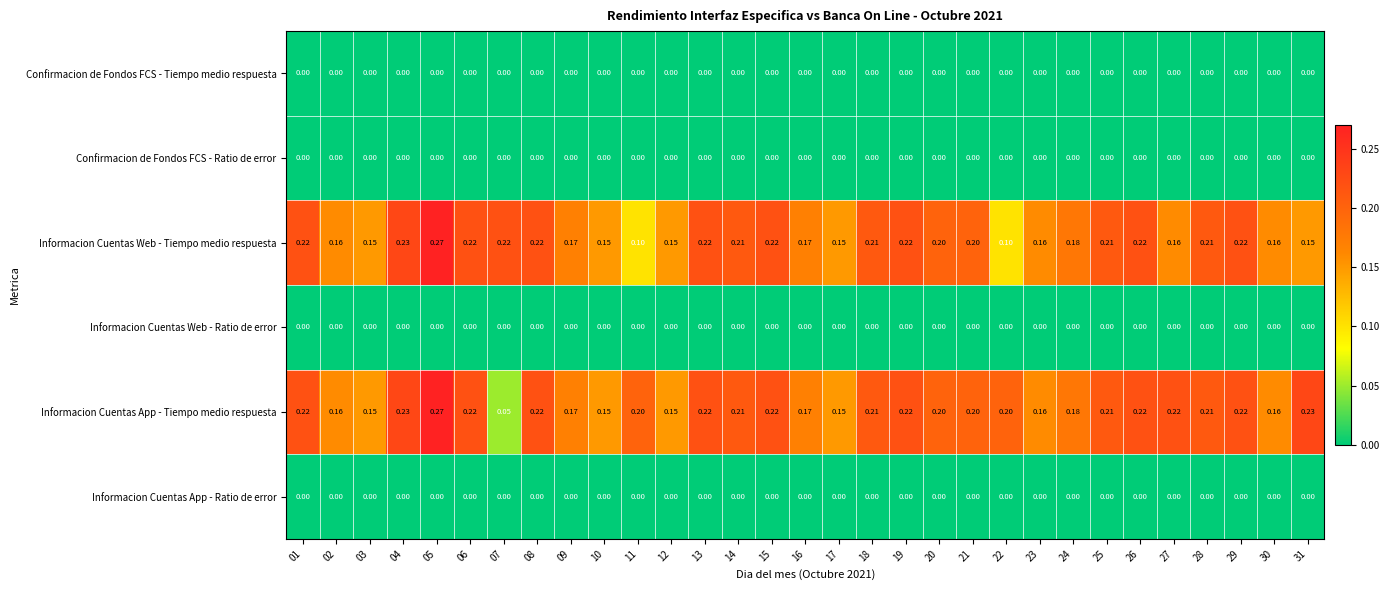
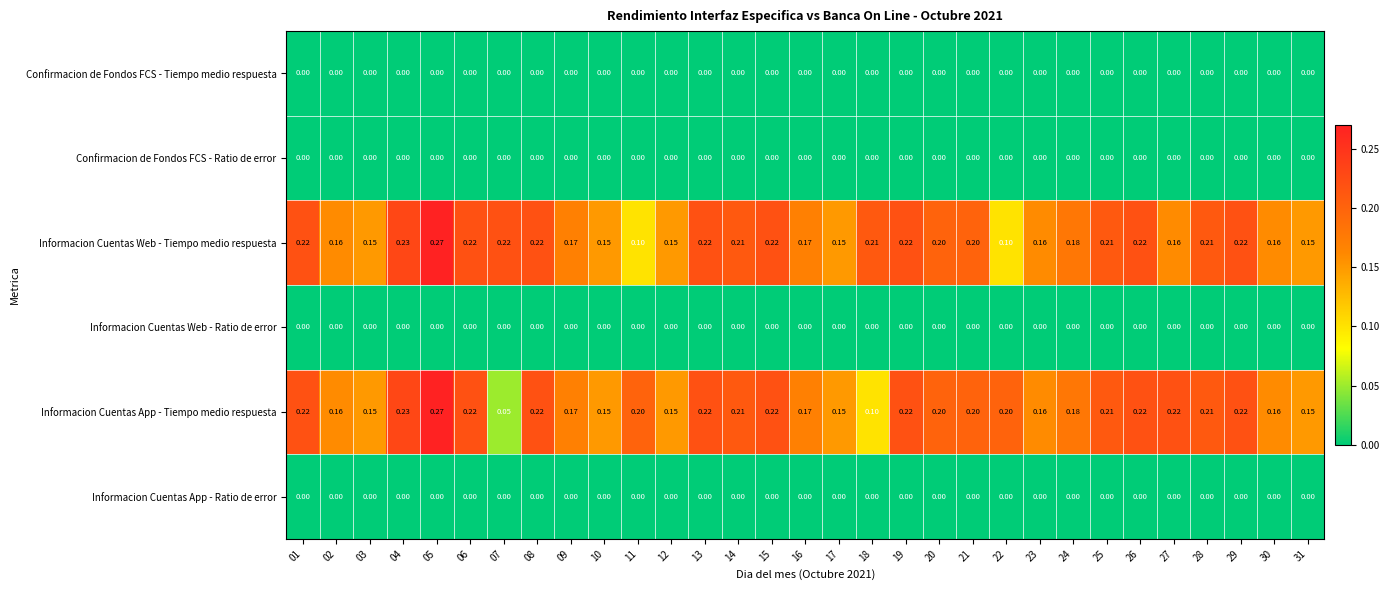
  {
    "Confirmacion de Fondos FCS - Tiempo medio respuesta": {
      "01": 0.00,
      "02": 0.00,
      "03": 0.00,
      "04": 0.00,
      "05": 0.00,
      "06": 0.00,
      "07": 0.00,
      "08": 0.00,
      "09": 0.00,
      "10": 0.00,
      "11": 0.00,
      "12": 0.00,
      "13": 0.00,
      "14": 0.00,
      "15": 0.00,
      "16": 0.00,
      "17": 0.00,
      "18": 0.00,
      "19": 0.00,
      "20": 0.00,
      "21": 0.00,
      "22": 0.00,
      "23": 0.00,
      "24": 0.00,
      "25": 0.00,
      "26": 0.00,
      "27": 0.00,
      "28": 0.00,
      "29": 0.00,
      "30": 0.00,
      "31": 0.00
    },
    "Confirmacion de Fondos FCS - Ratio de error": {
      "01": 0.00,
      "02": 0.00,
      "03": 0.00,
      "04": 0.00,
      "05": 0.00,
      "06": 0.00,
      "07": 0.00,
      "08": 0.00,
      "09": 0.00,
      "10": 0.00,
      "11": 0.00,
      "12": 0.00,
      "13": 0.00,
      "14": 0.00,
      "15": 0.00,
      "16": 0.00,
      "17": 0.00,
      "18": 0.00,
      "19": 0.00,
      "20": 0.00,
      "21": 0.00,
      "22": 0.00,
      "23": 0.00,
      "24": 0.00,
      "25": 0.00,
      "26": 0.00,
      "27": 0.00,
      "28": 0.00,
      "29": 0.00,
      "30": 0.00,
      "31": 0.00
    },
    "Informacion Cuentas Web - Tiempo medio respuesta": {
      "01": 0.22,
      "02": 0.16,
      "03": 0.15,
      "04": 0.23,
      "05": 0.27,
      "06": 0.22,
      "07": 0.22,
      "08": 0.22,
      "09": 0.17,
      "10": 0.15,
      "11": 0.10,
      "12": 0.15,
      "13": 0.22,
      "14": 0.21,
      "15": 0.22,
      "16": 0.17,
      "17": 0.15,
      "18": 0.21,
      "19": 0.22,
      "20": 0.20,
      "21": 0.20,
      "22": 0.10,
      "23": 0.16,
      "24": 0.18,
      "25": 0.21,
      "26": 0.22,
      "27": 0.16,
      "28": 0.21,
      "29": 0.22,
      "30": 0.16,
      "31": 0.15
    },
    "Informacion Cuentas Web - Ratio de error": {
      "01": 0.00,
      "02": 0.00,
      "03": 0.00,
      "04": 0.00,
      "05": 0.00,
      "06": 0.00,
      "07": 0.00,
      "08": 0.00,
      "09": 0.00,
      "10": 0.00,
      "11": 0.00,
      "12": 0.00,
      "13": 0.00,
      "14": 0.00,
      "15": 0.00,
      "16": 0.00,
      "17": 0.00,
      "18": 0.00,
      "19": 0.00,
      "20": 0.00,
      "21": 0.00,
      "22": 0.00,
      "23": 0.00,
      "24": 0.00,
      "25": 0.00,
      "26": 0.00,
      "27": 0.00,
      "28": 0.00,
      "29": 0.00,
      "30": 0.00,
      "31": 0.00
    },
    "Informacion Cuentas App - Tiempo medio respuesta": {
      "01": 0.22,
      "02": 0.16,
      "03": 0.15,
      "04": 0.23,
      "05": 0.27,
      "06": 0.22,
      "07": 0.05,
      "08": 0.22,
      "09": 0.17,
      "10": 0.15,
      "11": 0.20,
      "12": 0.15,
      "13": 0.22,
      "14": 0.21,
      "15": 0.22,
      "16": 0.17,
      "17": 0.15,
-     "18": 0.21,
+     "18": 0.10,
      "19": 0.22,
      "20": 0.20,
      "21": 0.20,
      "22": 0.20,
      "23": 0.16,
      "24": 0.18,
      "25": 0.21,
      "26": 0.22,
      "27": 0.22,
      "28": 0.21,
      "29": 0.22,
      "30": 0.16,
-     "31": 0.23
+     "31": 0.15
    },
    "Informacion Cuentas App - Ratio de error": {
      "01": 0.00,
      "02": 0.00,
      "03": 0.00,
      "04": 0.00,
      "05": 0.00,
      "06": 0.00,
      "07": 0.00,
      "08": 0.00,
      "09": 0.00,
      "10": 0.00,
      "11": 0.00,
      "12": 0.00,
      "13": 0.00,
      "14": 0.00,
      "15": 0.00,
      "16": 0.00,
      "17": 0.00,
      "18": 0.00,
      "19": 0.00,
      "20": 0.00,
      "21": 0.00,
      "22": 0.00,
      "23": 0.00,
      "24": 0.00,
      "25": 0.00,
      "26": 0.00,
      "27": 0.00,
      "28": 0.00,
      "29": 0.00,
      "30": 0.00,
      "31": 0.00
    }
  }
